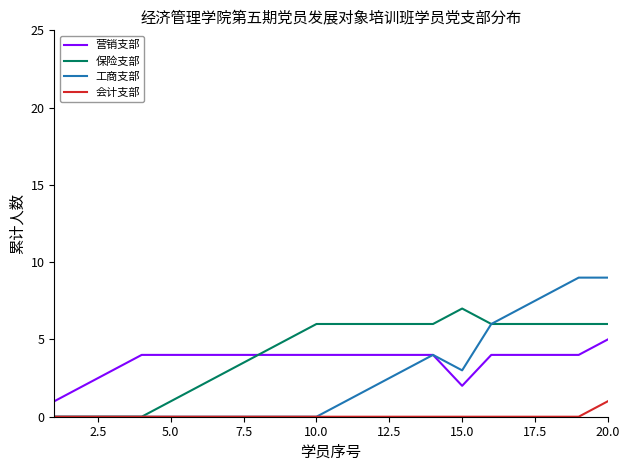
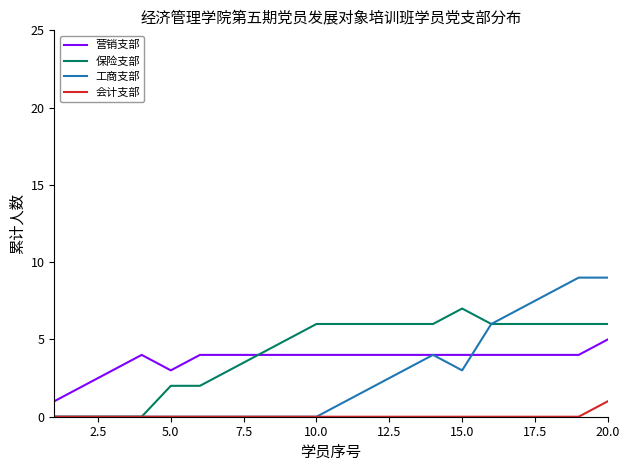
  {
    "营销支部": {
-     "5.0": 4,
+     "5.0": 3,
      "10.0": 4,
-     "15.0": 2,
+     "15.0": 4,
      "20.0": 5
    },
    "保险支部": {
-     "5.0": 1,
+     "5.0": 2,
      "10.0": 6,
      "15.0": 7,
      "20.0": 6
    },
    "工商支部": {
      "15.0": 3,
      "20.0": 9
    },
    "会计支部": {
      "15.0": 0,
      "20.0": 1
    }
  }
